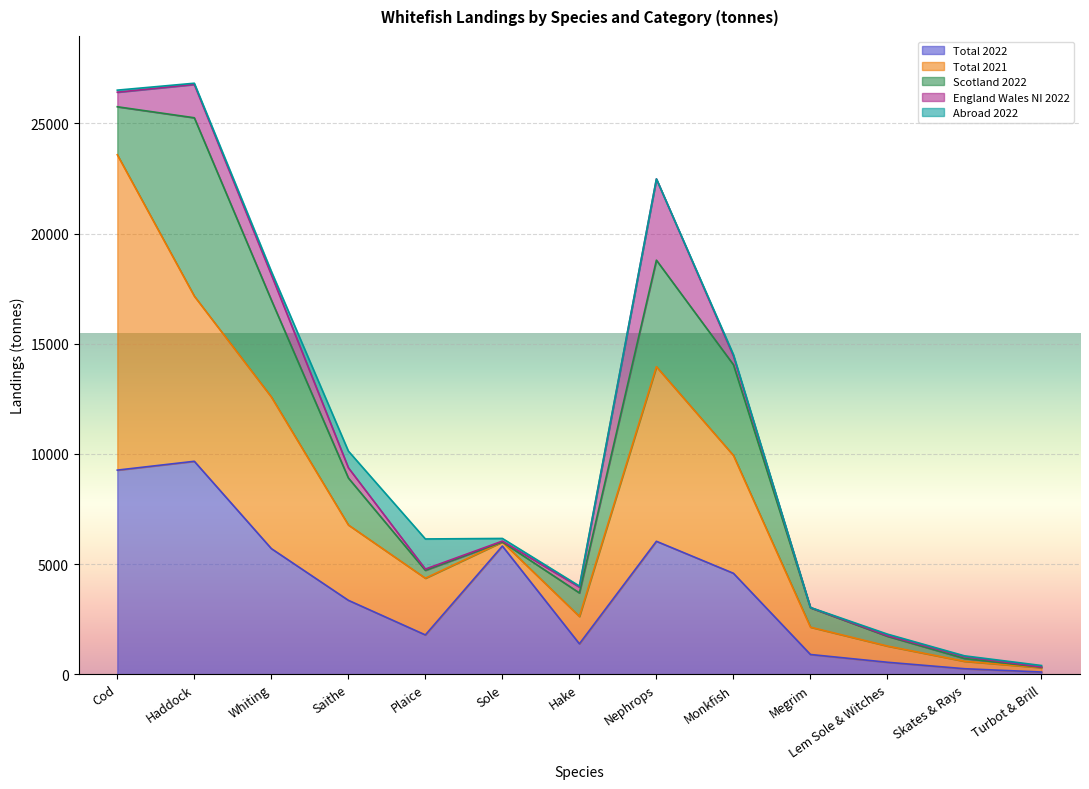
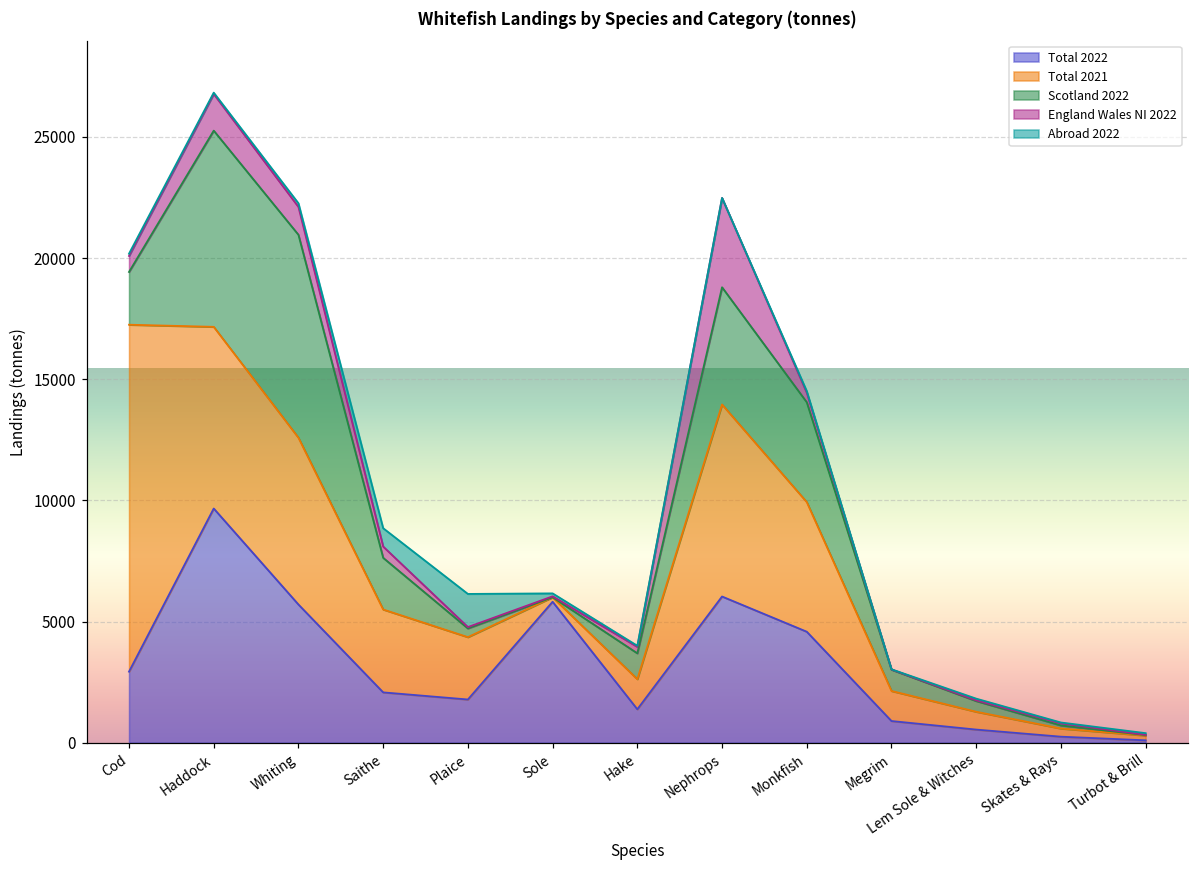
  {
    "Total 2022": {
-     "Cod": 9300,
+     "Cod": 2900,
      "Haddock": 9700,
      "Whiting": 5700,
-     "Saithe": 3400,
+     "Saithe": 2100,
      "Plaice": 1800,
      "Sole": 5800,
      "Hake": 1400,
      "Nephrops": 6000,
      "Monkfish": 4600,
      "Megrim": 900,
      "Lem Sole & Witches": 500,
      "Skates & Rays": 200,
      "Turbot & Brill": 100
    },
    "Total 2021": {
      "Cod": 14300,
      "Haddock": 7500,
      "Whiting": 6900,
      "Saithe": 3400,
      "Plaice": 2600,
      "Hake": 1200,
      "Nephrops": 7900,
      "Monkfish": 5300,
      "Megrim": 1200,
      "Lem Sole & Witches": 700,
      "Skates & Rays": 300
    },
    "Scotland 2022": {
      "Cod": 2200,
      "Haddock": 8100,
-     "Whiting": 4400,
+     "Whiting": 8400,
      "Saithe": 2100,
      "Hake": 1100,
      "Nephrops": 4800,
      "Monkfish": 4100
    },
    "England Wales NI 2022": {
      "Whiting": 1100,
      "Saithe": 500
    },
    "Abroad 2022": {
      "Whiting": 200,
      "Saithe": 800,
      "Plaice": 1400,
      "Sole": 100
    }
  }
